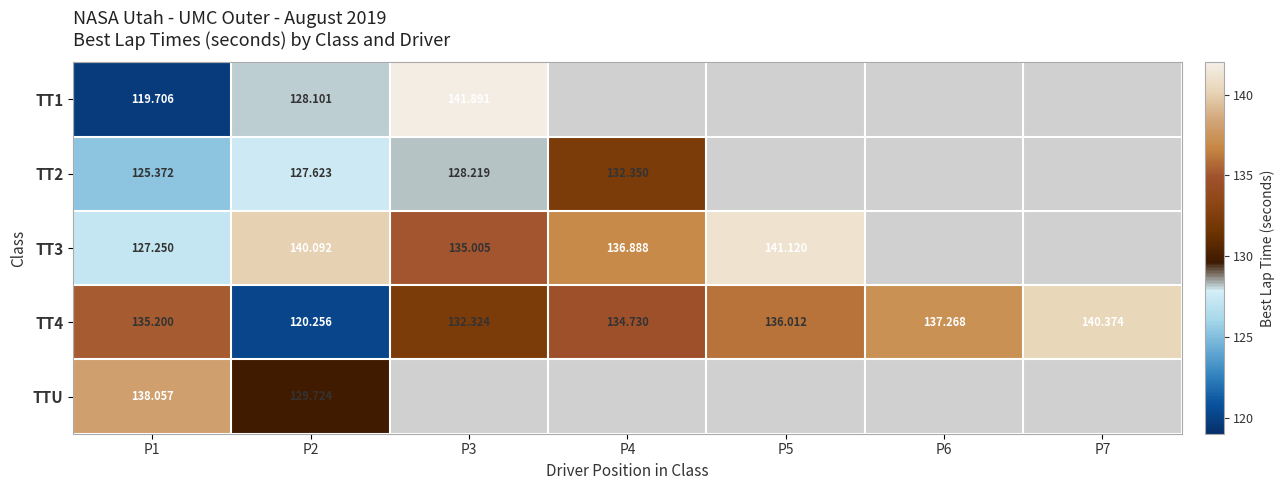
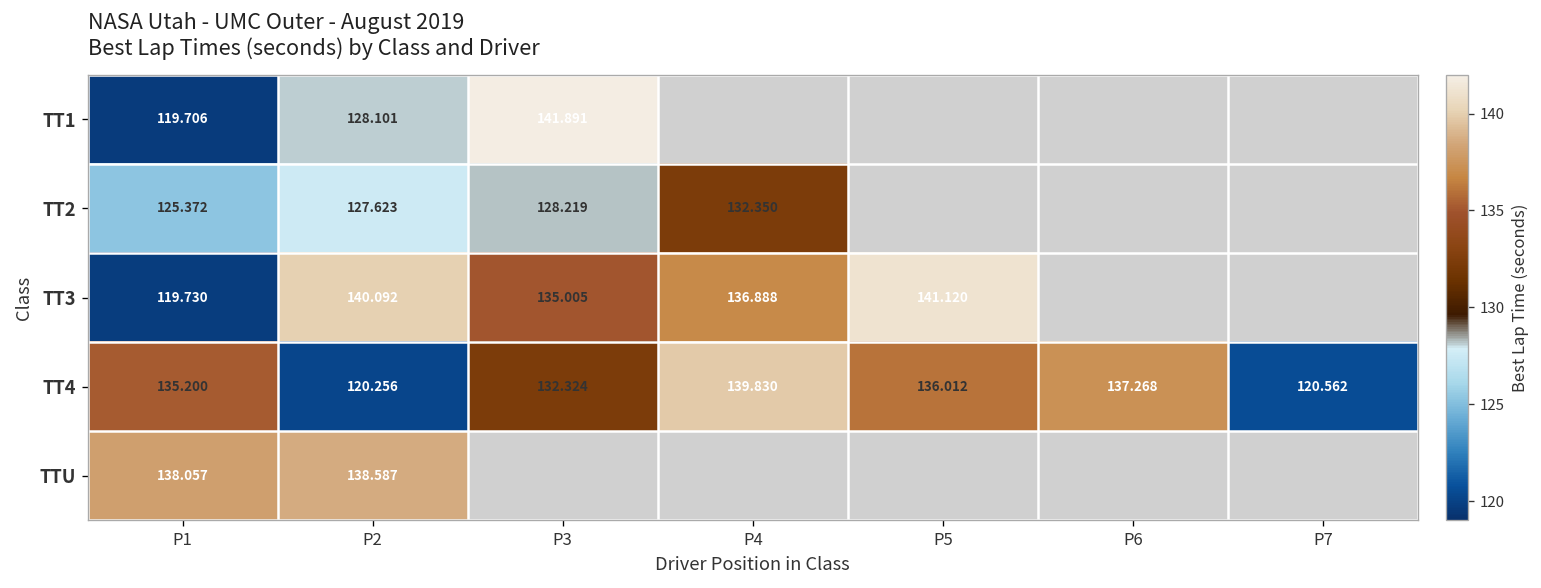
  {
    "TT1": {
      "P1": 119.706,
      "P2": 128.101
    },
    "TT2": {
      "P1": 125.372,
      "P2": 127.623,
      "P3": 128.219,
      "P4": 132.350
    },
    "TT3": {
-     "P1": 127.250,
+     "P1": 119.730,
      "P2": 140.092,
      "P3": 135.005,
      "P4": 136.888
    },
    "TT4": {
      "P1": 135.200,
      "P2": 120.256,
      "P3": 132.324,
-     "P4": 134.730,
+     "P4": 139.830,
      "P5": 136.012,
      "P6": 137.268,
-     "P7": 140.374
+     "P7": 120.562
    },
    "TTU": {
      "P1": 138.057,
-     "P2": 129.724
+     "P2": 138.587
    }
  }
